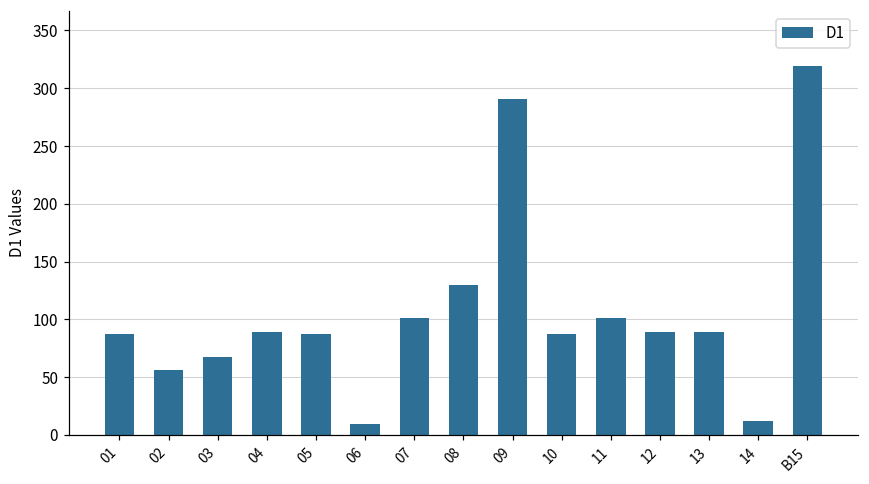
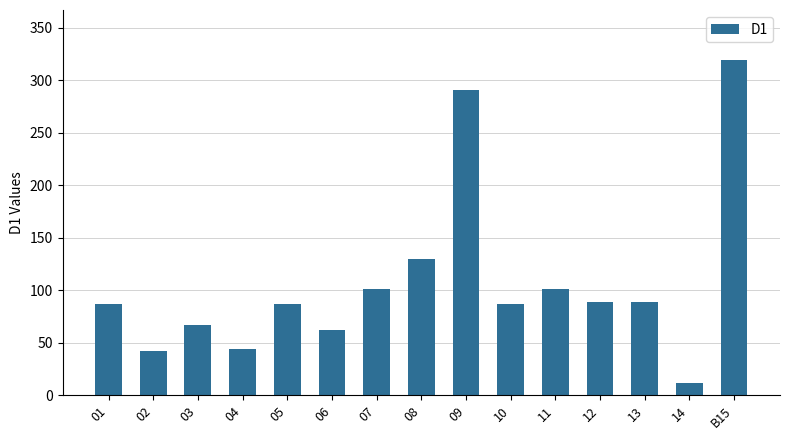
  {
    "01": 87,
-   "02": 56,
+   "02": 42,
    "03": 67,
-   "04": 89,
+   "04": 44,
    "05": 87,
-   "06": 9,
+   "06": 62,
    "07": 101,
    "08": 130,
    "09": 291,
    "10": 87,
    "11": 101,
    "12": 89,
    "13": 89,
    "14": 12,
    "B15": 319
  }
